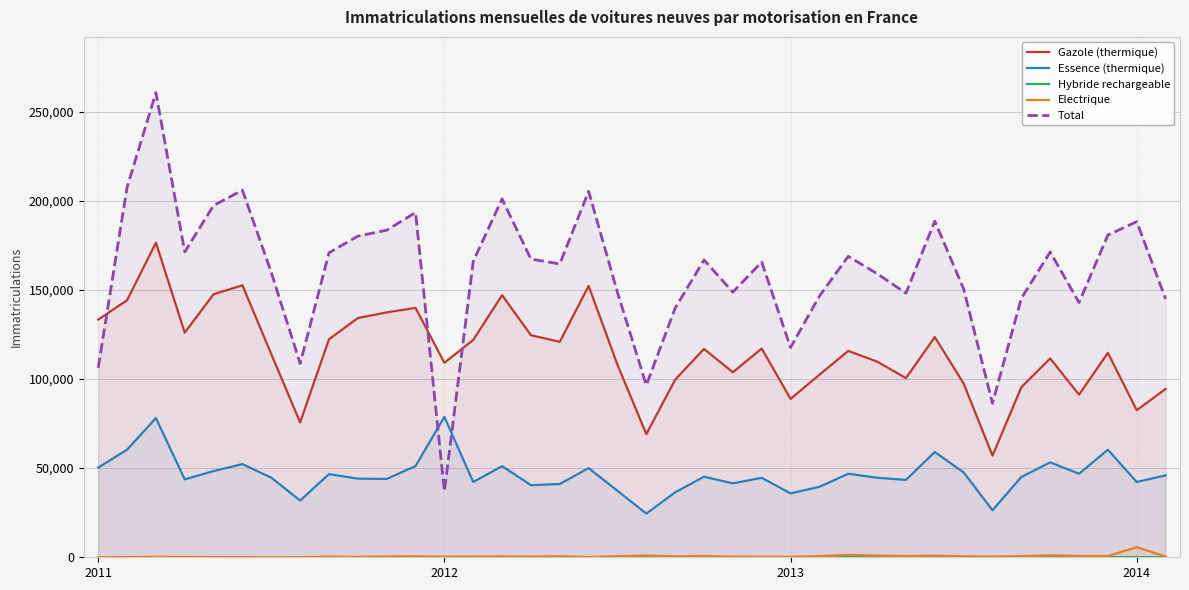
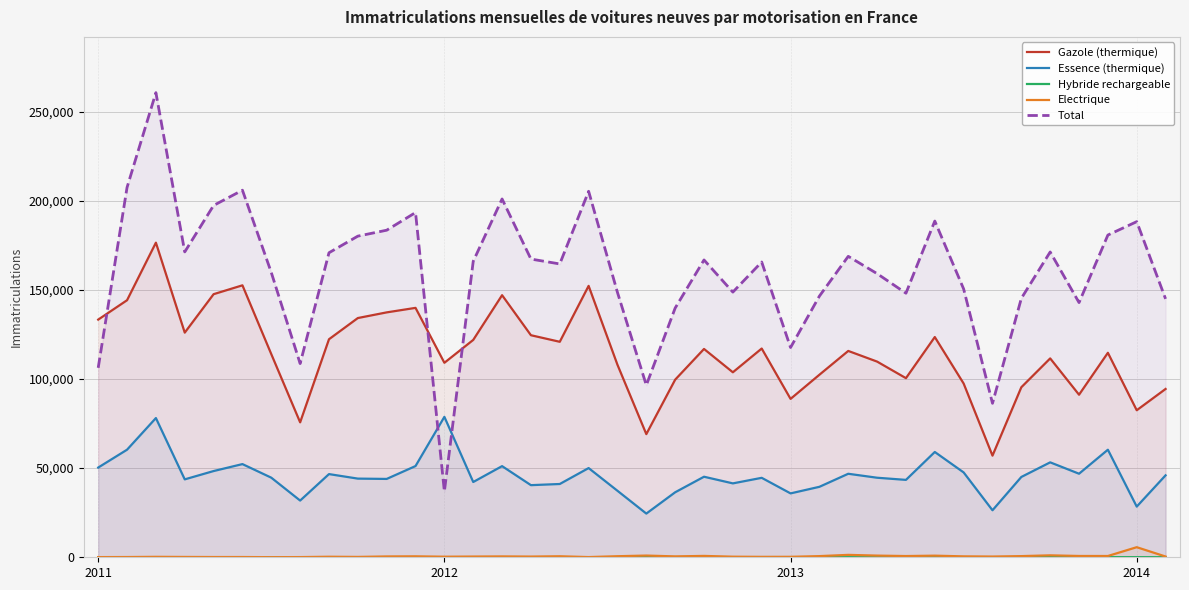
  {
    "Gazole (thermique)": {
      "2011": "133,000",
      "2012": "109,000",
      "2013": "89,000",
      "2014": "82,000"
    },
    "Essence (thermique)": {
      "2011": "50,000",
      "2012": "79,000",
      "2013": "36,000",
-     "2014": "42,000"
+     "2014": "28,000"
    },
    "Hybride rechargeable": {
      "2014": "0"
    },
    "Electrique": {
      "2014": "6,000"
    },
    "Total": {
      "2011": "106,000",
      "2012": "37,000",
      "2013": "118,000",
      "2014": "188,000"
    }
  }
